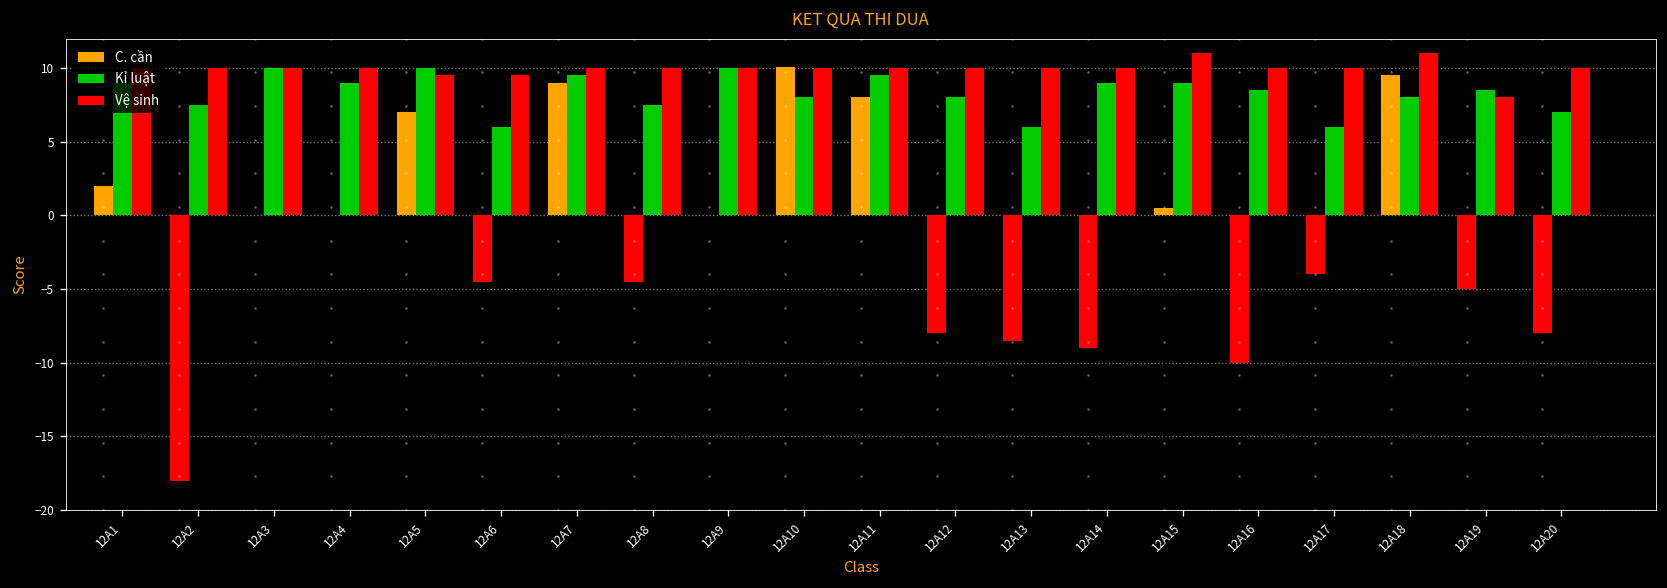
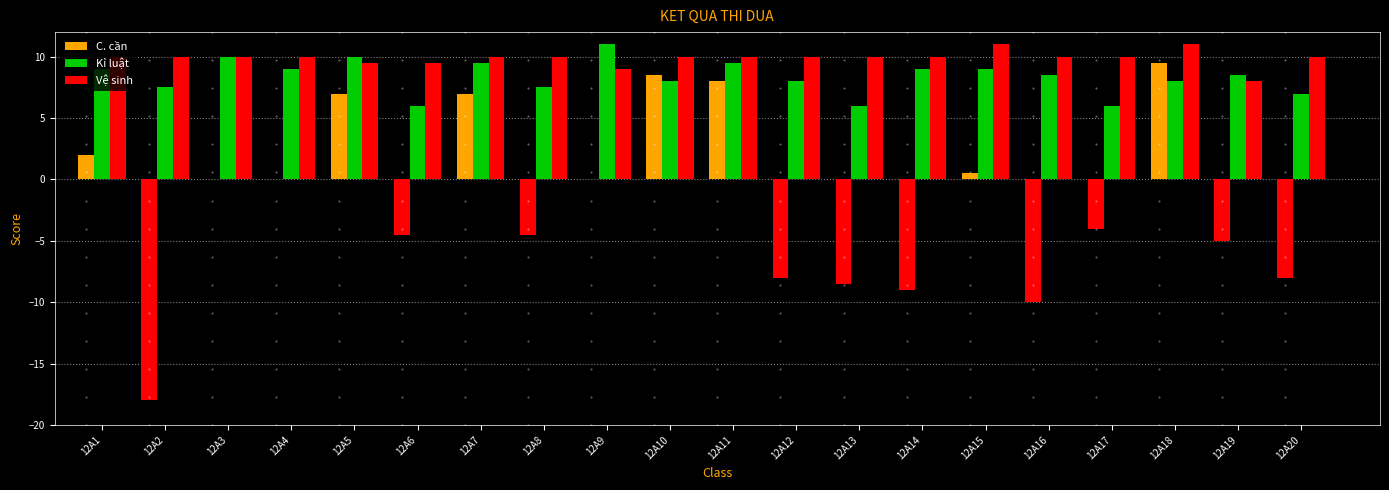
  {
    "C. cần": {
      "12A1": 2.0,
      "12A2": -18.0,
      "12A3": 0.0,
      "12A4": 0.0,
      "12A5": 7.0,
      "12A6": -4.5,
-     "12A7": 9,
+     "12A7": 7,
      "12A8": -4.5,
      "12A9": 0.0,
-     "12A10": 10.1,
+     "12A10": 8.5,
      "12A11": 8.0,
      "12A12": -8.0,
      "12A13": -8.5,
      "12A14": -9.0,
      "12A15": 0.5,
      "12A16": -10.0,
      "12A17": -4.0,
      "12A18": 9.5,
      "12A19": -5.0,
      "12A20": -8.0
    },
    "Kỉ luật": {
      "12A2": 7.5,
      "12A3": 10,
      "12A4": 9,
      "12A5": 10,
      "12A6": 6,
      "12A7": 9.5,
      "12A8": 7.5,
-     "12A9": 10,
+     "12A9": 11,
      "12A10": 8,
      "12A11": 9.5,
      "12A12": 8,
      "12A13": 6,
      "12A14": 9,
      "12A15": 9,
      "12A16": 8.5,
      "12A17": 6,
      "12A18": 8,
      "12A19": 8.5,
      "12A20": 7
    },
    "Vệ sinh": {
      "12A2": 10,
      "12A3": 10,
      "12A4": 10,
      "12A5": 9.5,
      "12A6": 9.5,
      "12A7": 10,
      "12A8": 10,
-     "12A9": 10,
+     "12A9": 9,
      "12A10": 10,
      "12A11": 10,
      "12A12": 10,
      "12A13": 10,
      "12A14": 10,
      "12A15": 11,
      "12A16": 10,
      "12A17": 10,
      "12A18": 11,
      "12A19": 8,
      "12A20": 10
    }
  }
